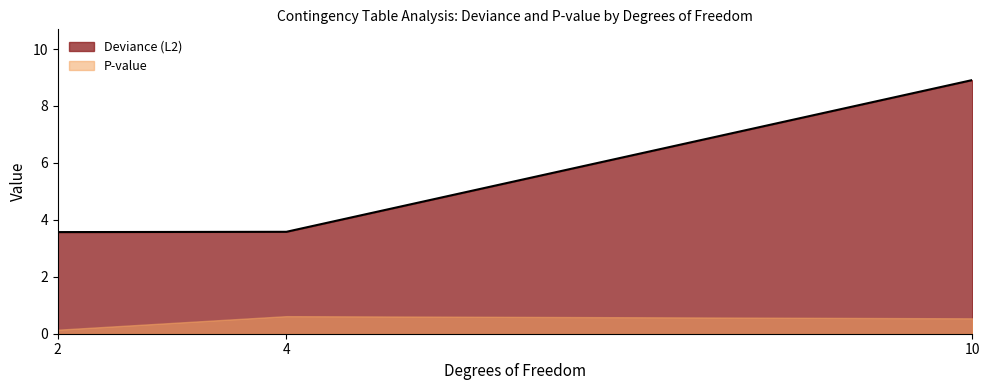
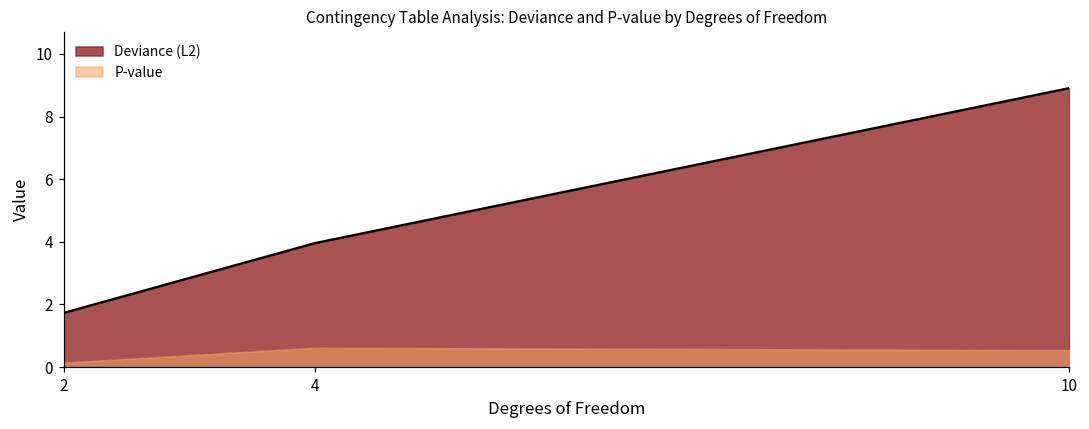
  {
    "Deviance (L2)": {
-     "2": 3.6,
-     "4": 3.6,
+     "2": 1.7,
+     "4": 4.0,
      "10": 8.9
    },
    "P-value": {
      "2": 0.1,
      "4": 0.6,
      "10": 0.5
    }
  }
